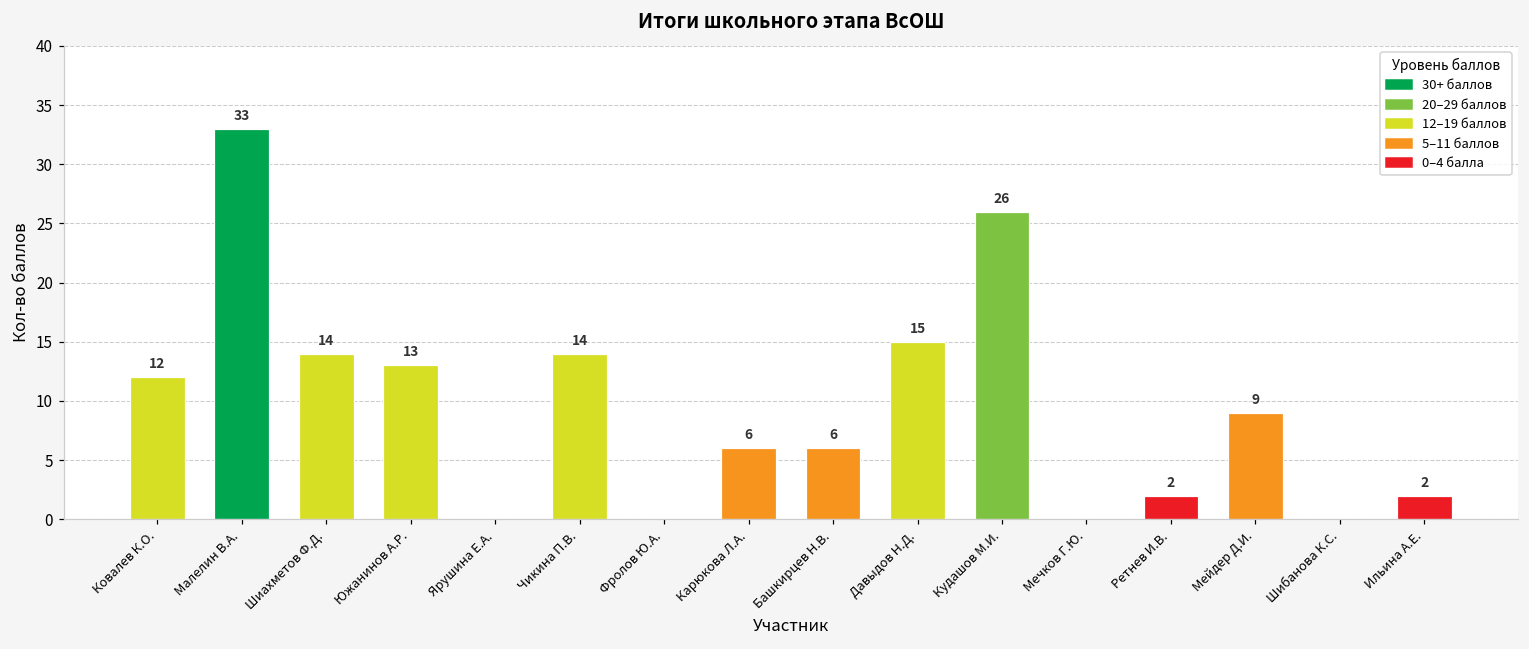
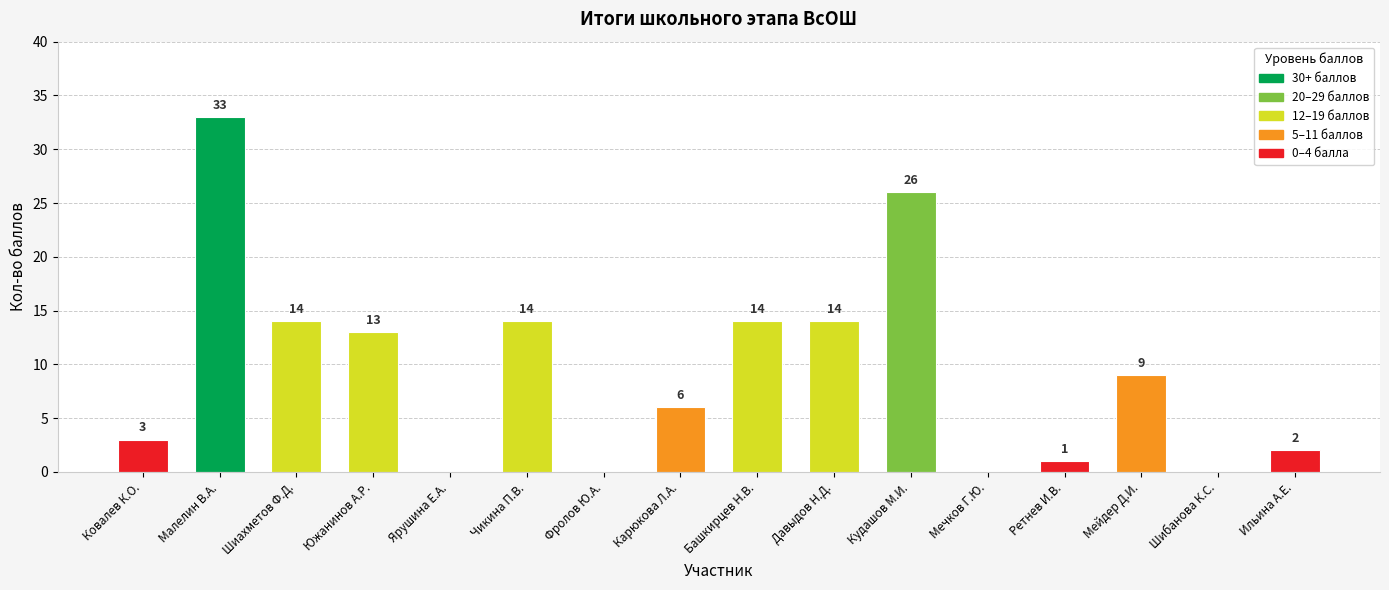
  {
-   "Ковалев К.О.": 12,
+   "Ковалев К.О.": 3,
    "Малелин В.А.": 33,
    "Шиахметов Ф.Д.": 14,
    "Южанинов А.Р.": 13,
    "Чикина П.В.": 14,
    "Карюкова Л.А.": 6,
-   "Башкирцев Н.В.": 6,
-   "Давыдов Н.Д.": 15,
+   "Башкирцев Н.В.": 14,
+   "Давыдов Н.Д.": 14,
    "Кудашов М.И.": 26,
-   "Ретнев И.В.": 2,
+   "Ретнев И.В.": 1,
    "Мейдер Д.И.": 9,
    "Ильина А.Е.": 2
  }
